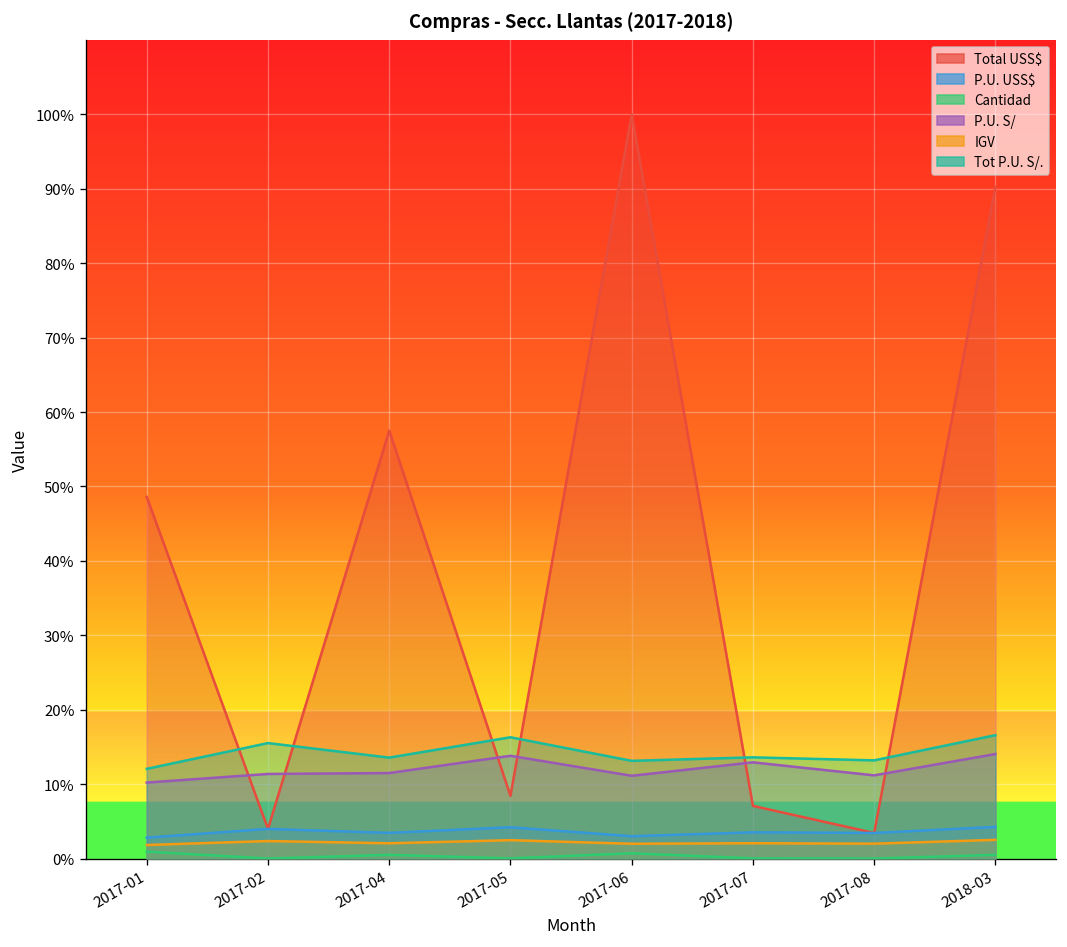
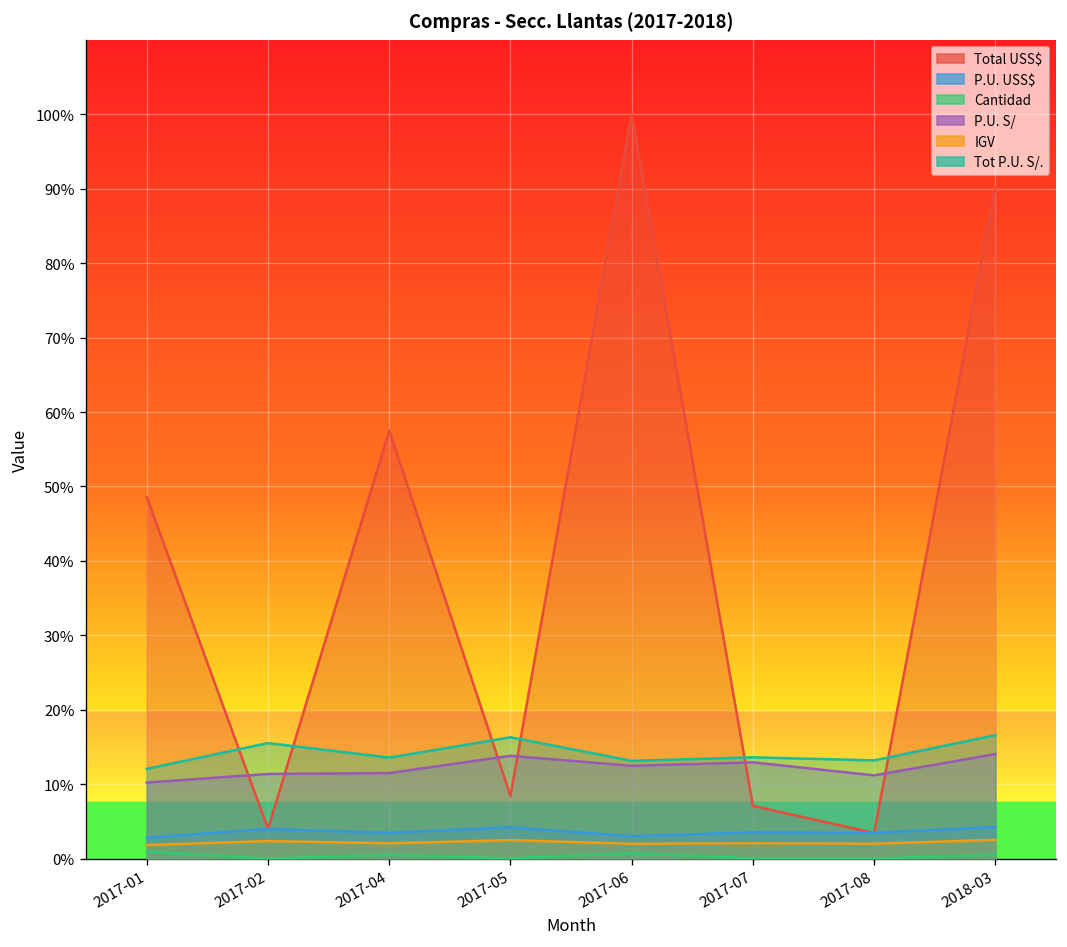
  {
    "P.U. S/": {
      "2017-01": "10%",
      "2017-02": "11%",
      "2017-04": "11%",
      "2017-05": "14%",
-     "2017-06": "11%",
+     "2017-06": "12%",
      "2017-07": "13%",
      "2017-08": "11%",
      "2018-03": "14%"
    }
  }
